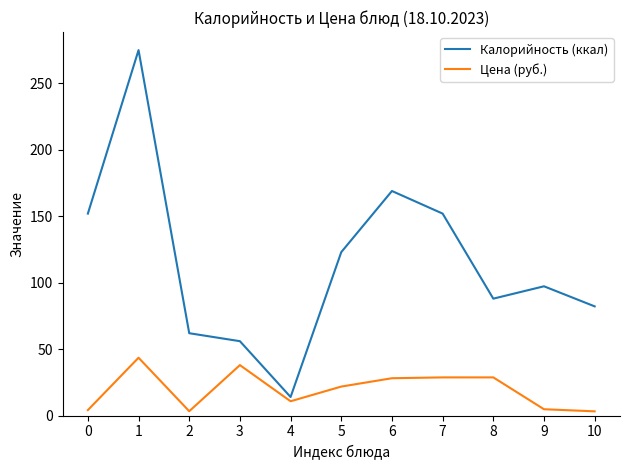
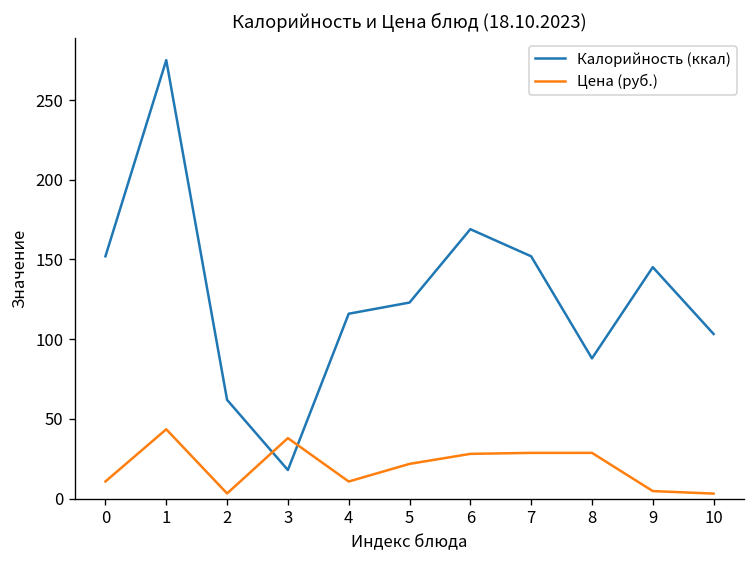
  {
    "Калорийность (ккал)": {
      "0": 152,
      "1": 275,
      "2": 62,
-     "3": 56,
-     "4": 14,
+     "3": 18,
+     "4": 116,
      "5": 123,
      "6": 169,
      "7": 152,
      "8": 88,
-     "9": 97,
-     "10": 82
+     "9": 145,
+     "10": 103
    },
    "Цена (руб.)": {
-     "0": 4,
+     "0": 11,
      "1": 44,
      "2": 3,
      "3": 38,
      "4": 11,
      "5": 22,
      "6": 28,
      "7": 29,
      "8": 29,
      "9": 5,
      "10": 3
    }
  }
